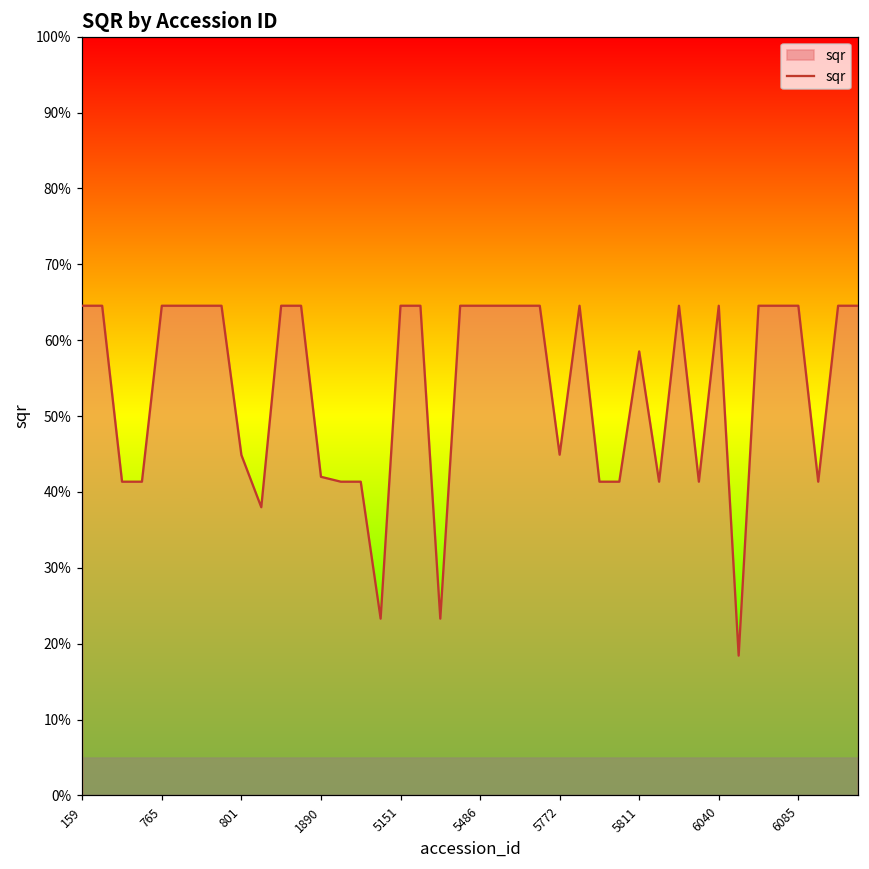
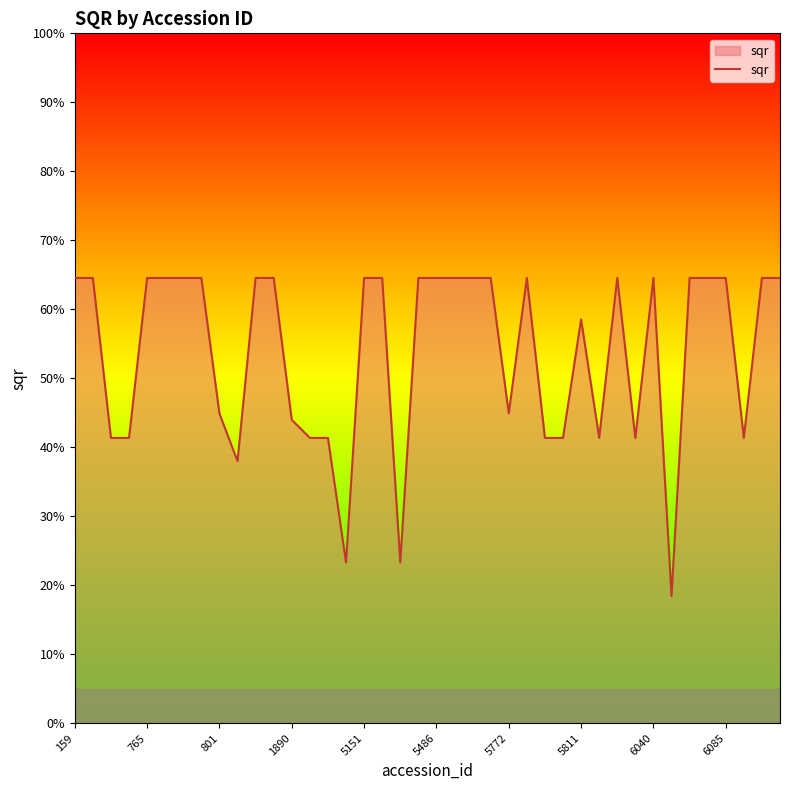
  {
    "159": "65%",
    "765": "65%",
    "801": "45%",
-   "1890": "42%",
+   "1890": "44%",
    "5151": "65%",
    "5486": "65%",
    "5772": "45%",
    "5811": "59%",
    "6040": "65%",
    "6085": "65%"
  }
